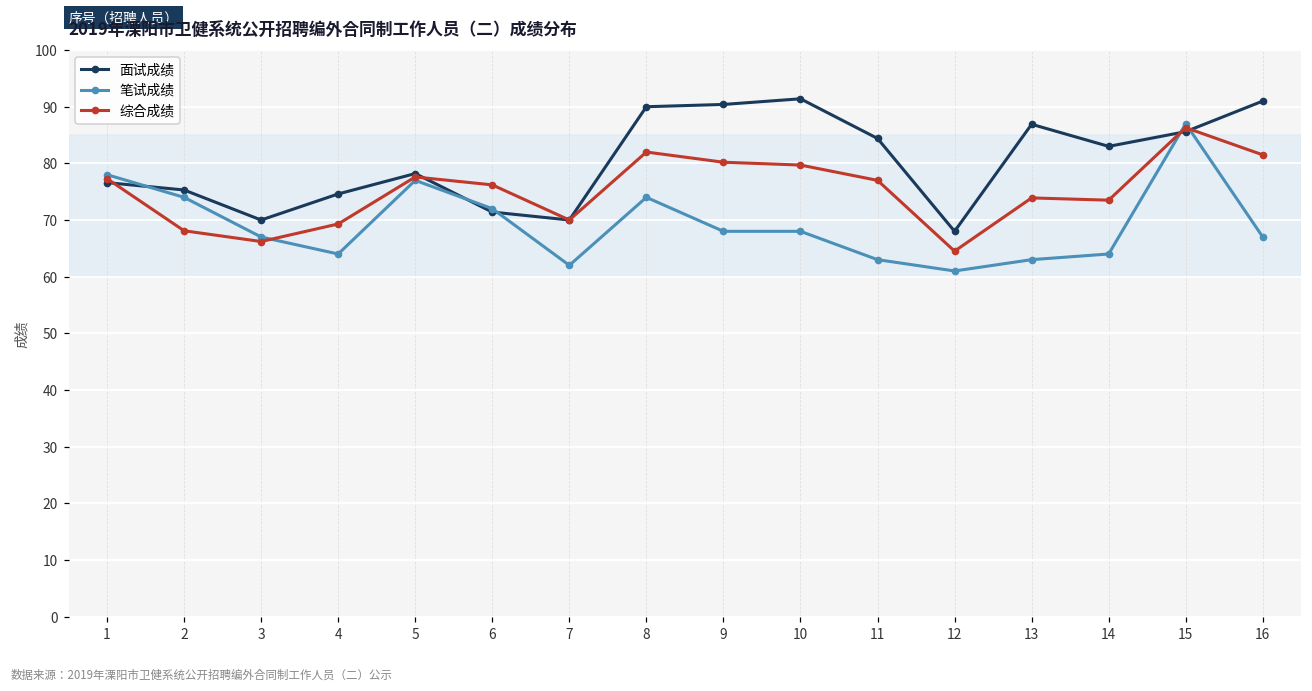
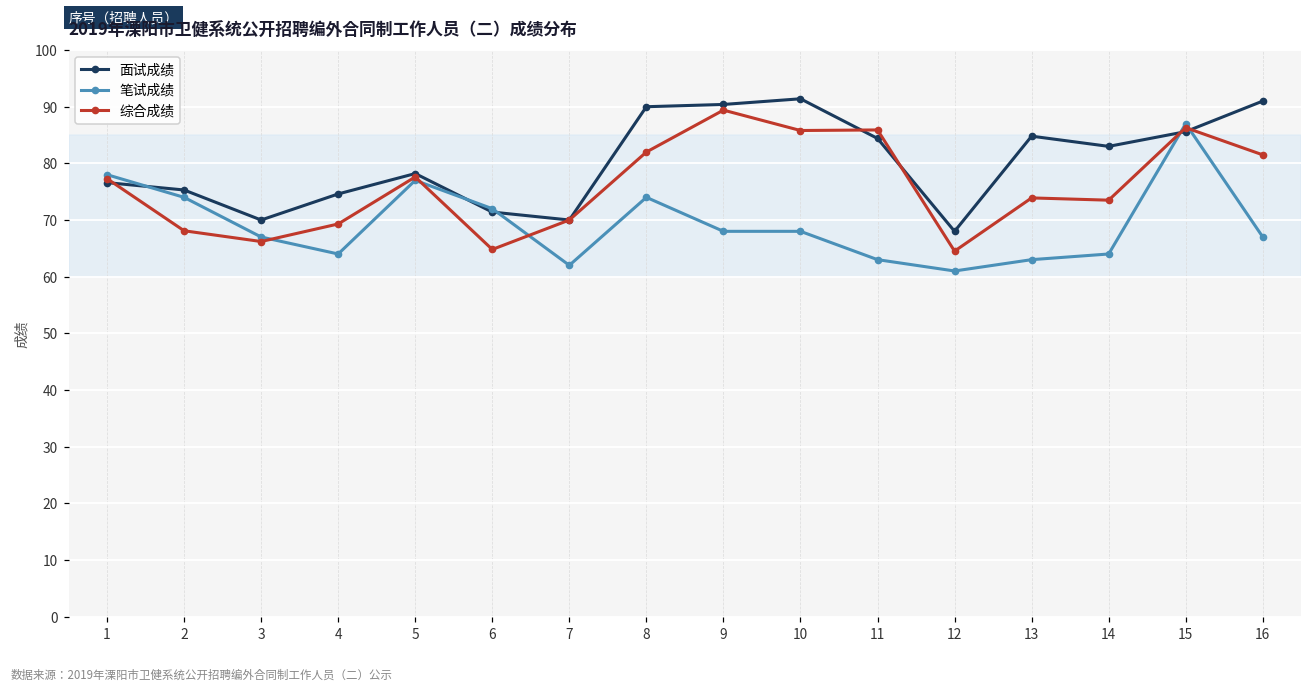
  {
    "面试成绩": {
      "1": 77,
      "2": 75,
      "3": 70,
      "4": 75,
      "5": 78,
      "6": 71,
      "8": 90,
      "9": 90,
      "10": 91,
      "11": 84,
      "12": 68,
-     "13": 87,
+     "13": 85,
      "14": 83,
      "15": 86,
      "16": 91
    },
    "笔试成绩": {
      "1": 78,
      "2": 74,
      "3": 67,
      "4": 64,
      "5": 77,
      "6": 72,
      "7": 62,
      "8": 74,
      "9": 68,
      "10": 68,
      "11": 63,
      "12": 61,
      "13": 63,
      "14": 64,
      "15": 87,
      "16": 67
    },
    "综合成绩": {
      "1": 77,
      "2": 68,
      "3": 66,
      "4": 69,
      "5": 78,
-     "6": 76,
+     "6": 65,
      "8": 82,
-     "9": 80,
-     "10": 80,
-     "11": 77,
+     "9": 89,
+     "10": 86,
+     "11": 86,
      "12": 65,
      "13": 74,
      "14": 74,
      "15": 86,
      "16": 82
    }
  }
